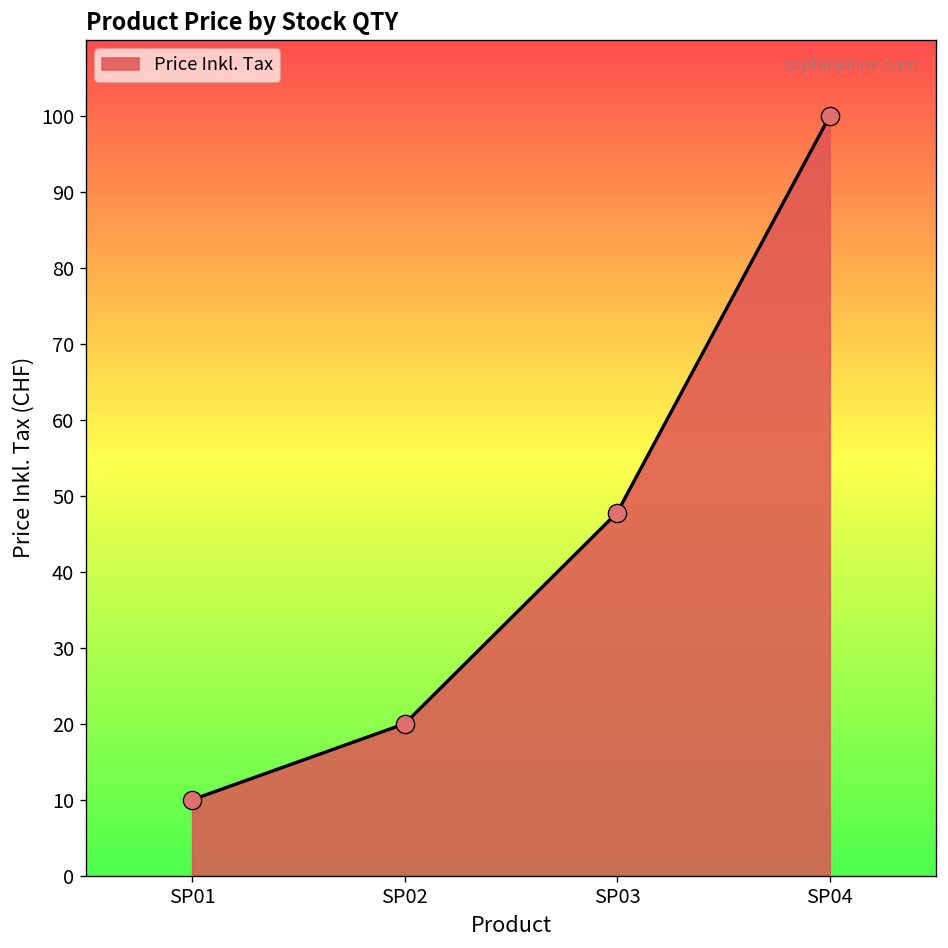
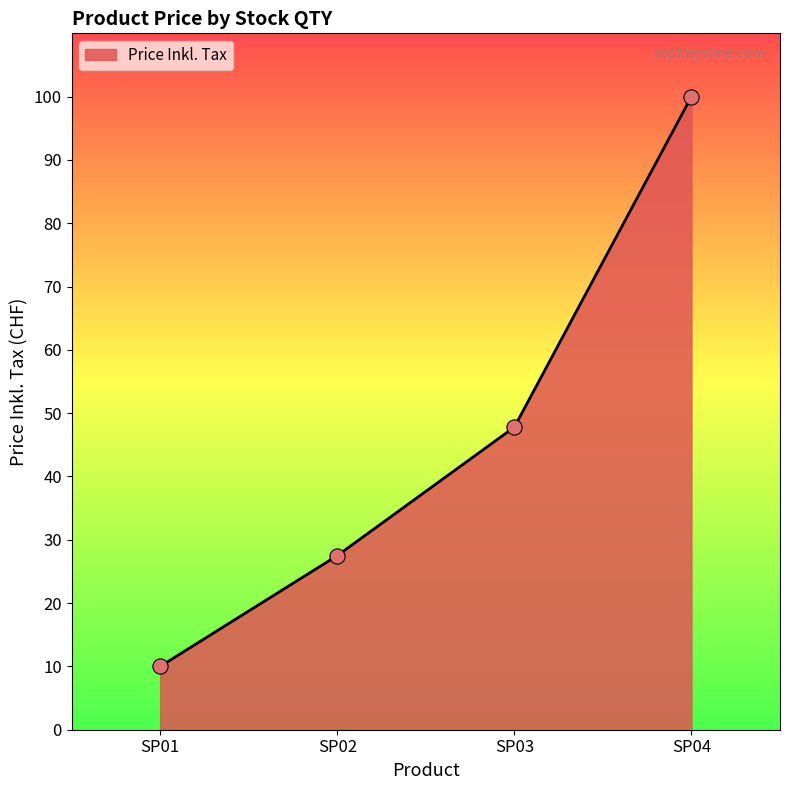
  {
    "SP01": 10,
-   "SP02": 20,
+   "SP02": 28,
    "SP03": 48,
    "SP04": 100
  }
